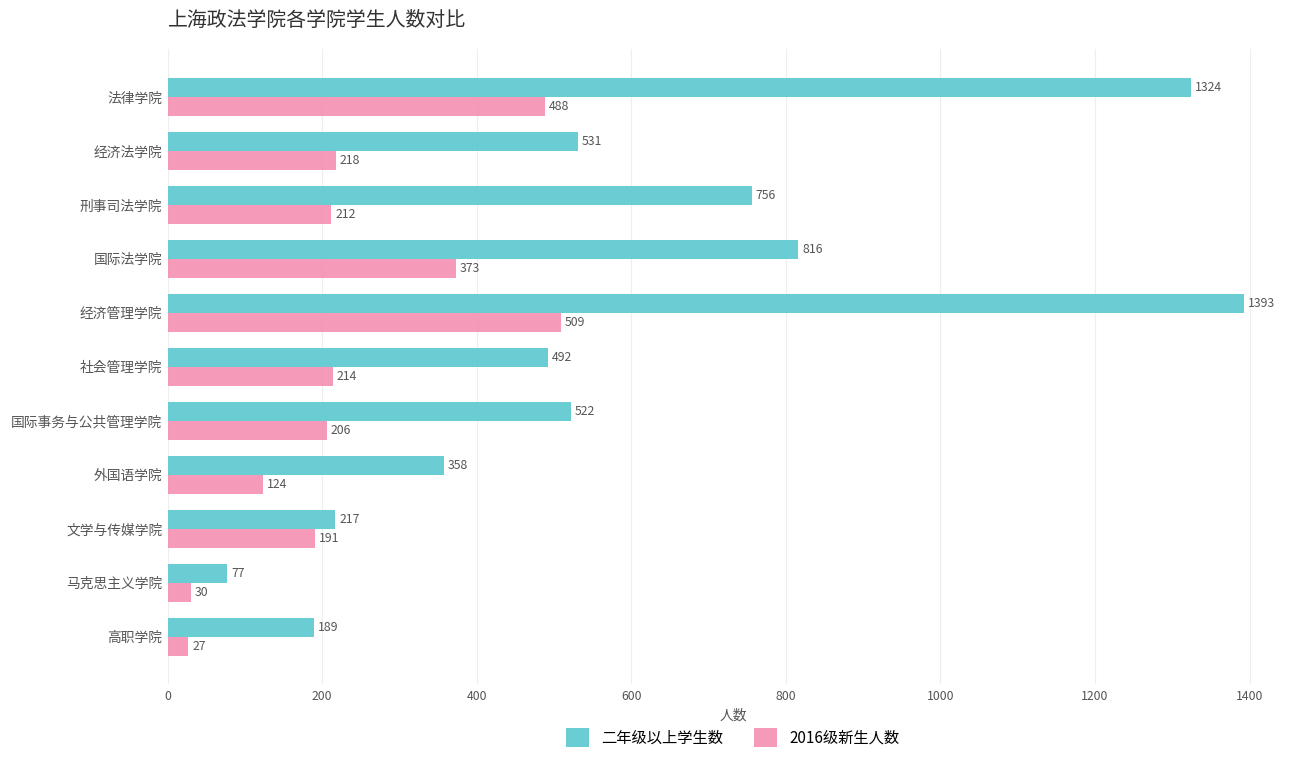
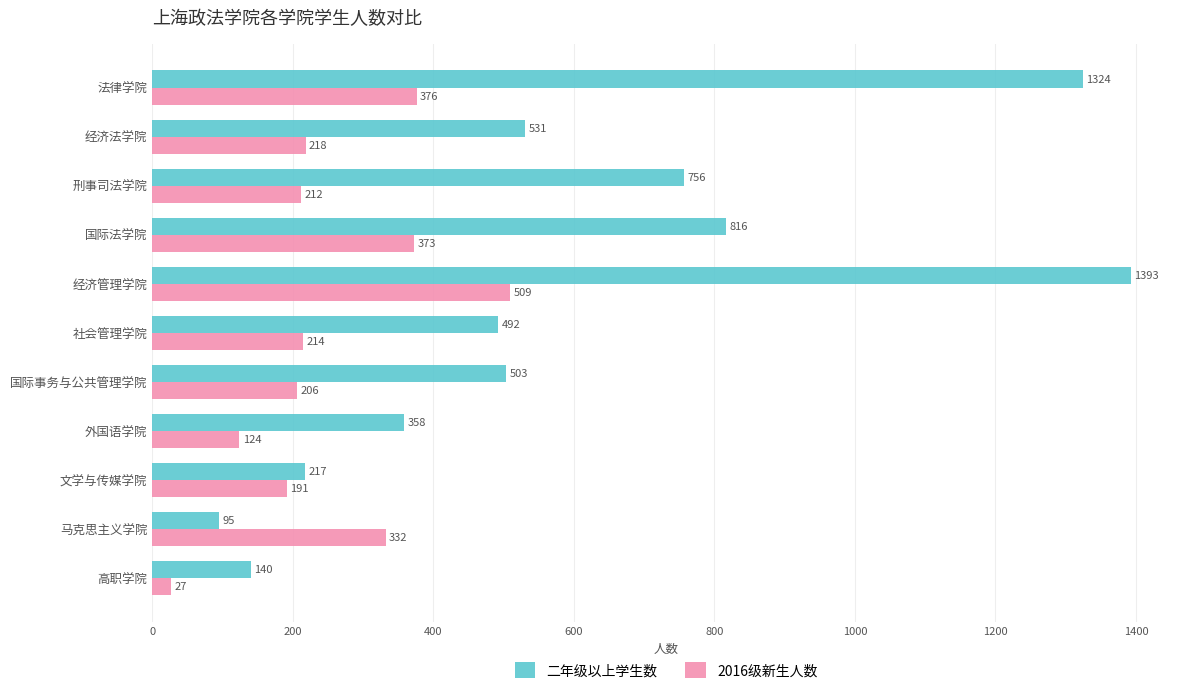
  {
    "二年级以上学生数": {
      "法律学院": 1324,
      "经济法学院": 531,
      "刑事司法学院": 756,
      "国际法学院": 816,
      "经济管理学院": 1393,
      "社会管理学院": 492,
-     "国际事务与公共管理学院": 522,
+     "国际事务与公共管理学院": 503,
      "外国语学院": 358,
      "文学与传媒学院": 217,
-     "马克思主义学院": 77,
-     "高职学院": 189
+     "马克思主义学院": 95,
+     "高职学院": 140
    },
    "2016级新生人数": {
-     "法律学院": 488,
+     "法律学院": 376,
      "经济法学院": 218,
      "刑事司法学院": 212,
      "国际法学院": 373,
      "经济管理学院": 509,
      "社会管理学院": 214,
      "国际事务与公共管理学院": 206,
      "外国语学院": 124,
      "文学与传媒学院": 191,
-     "马克思主义学院": 30,
+     "马克思主义学院": 332,
      "高职学院": 27
    }
  }
